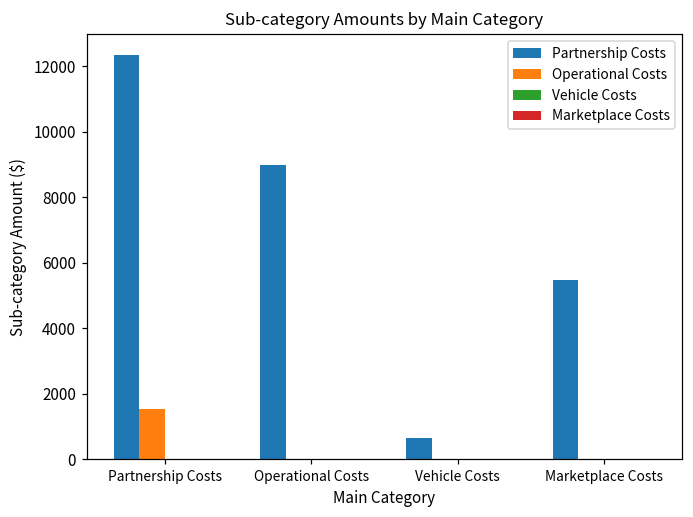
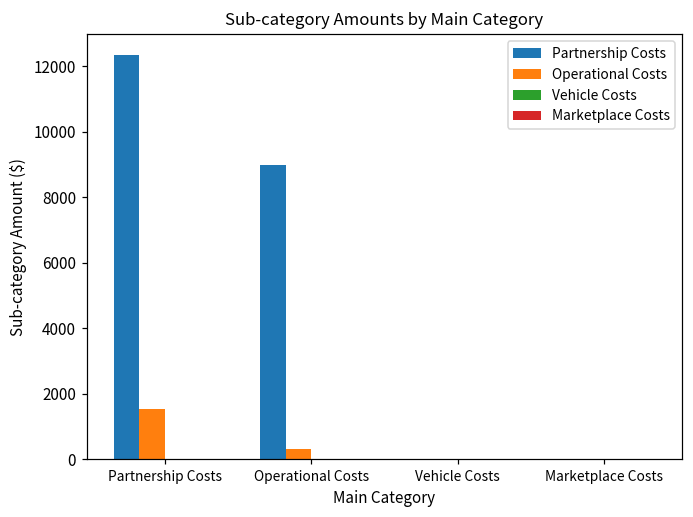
  {
    "Partnership Costs": {
      "Partnership Costs": 12300,
      "Operational Costs": 9000,
-     "Vehicle Costs": 700,
-     "Marketplace Costs": 5500
+     "Vehicle Costs": 0,
+     "Marketplace Costs": 0
    },
    "Operational Costs": {
      "Partnership Costs": 1500,
-     "Operational Costs": 0,
+     "Operational Costs": 300,
      "Vehicle Costs": 0,
      "Marketplace Costs": 0
    },
    "Vehicle Costs": {
      "Partnership Costs": 0,
      "Operational Costs": 0,
      "Vehicle Costs": 0,
      "Marketplace Costs": 0
    },
    "Marketplace Costs": {
      "Partnership Costs": 0,
      "Operational Costs": 0,
      "Vehicle Costs": 0,
      "Marketplace Costs": 0
    }
  }
